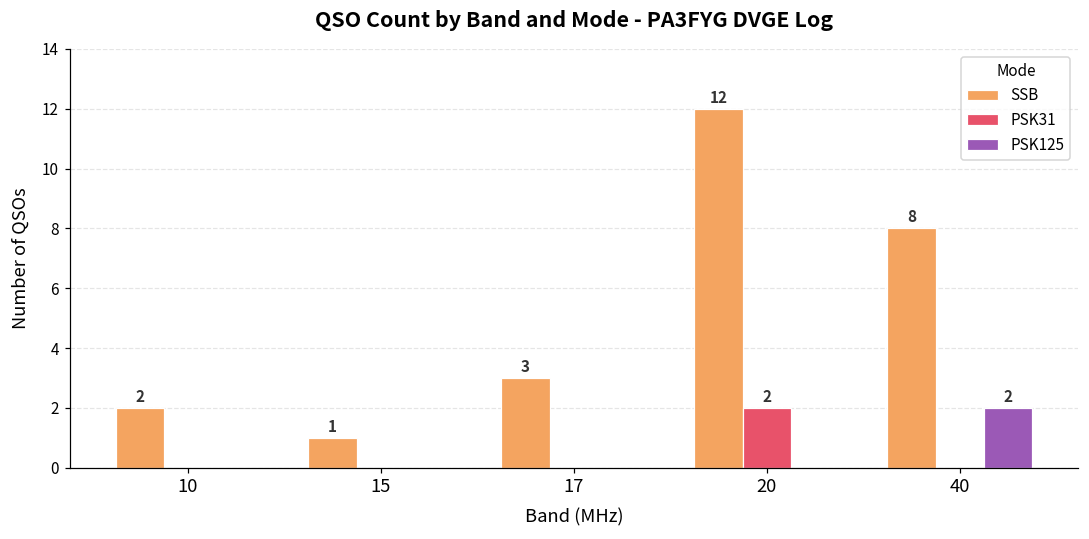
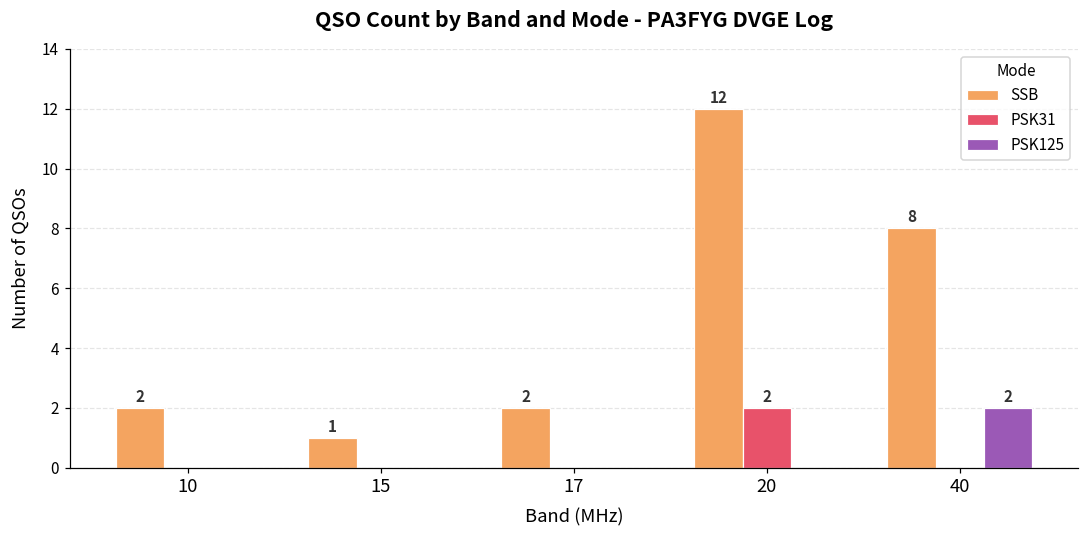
  {
    "SSB": {
      "10": 2,
      "15": 1,
-     "17": 3,
+     "17": 2,
      "20": 12,
      "40": 8
    },
    "PSK31": {
      "20": 2
    },
    "PSK125": {
      "40": 2
    }
  }
